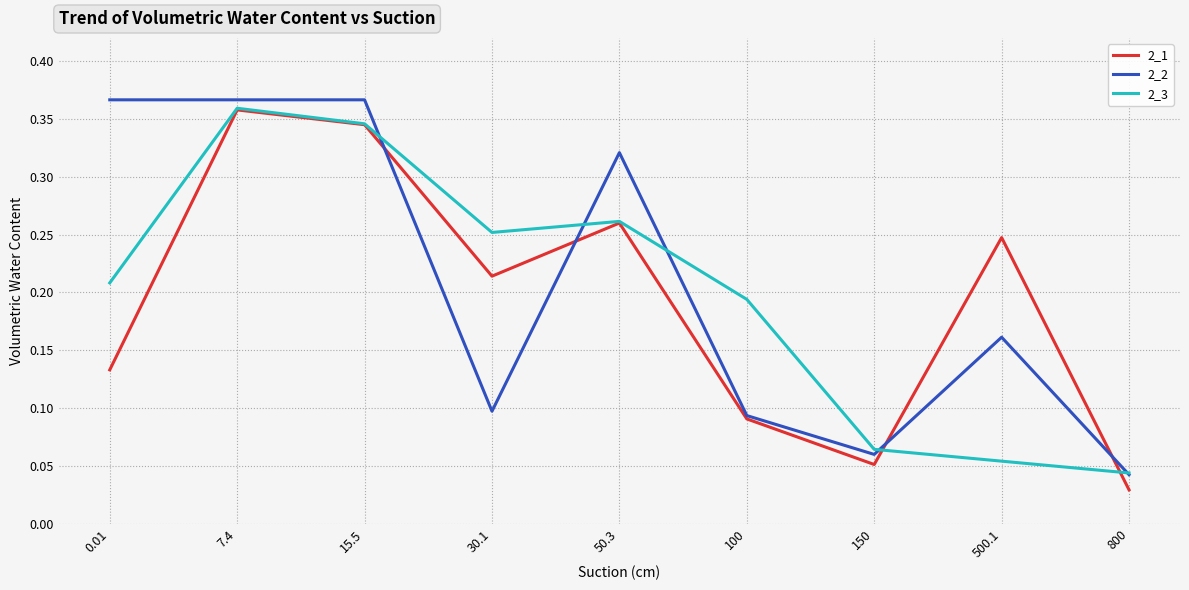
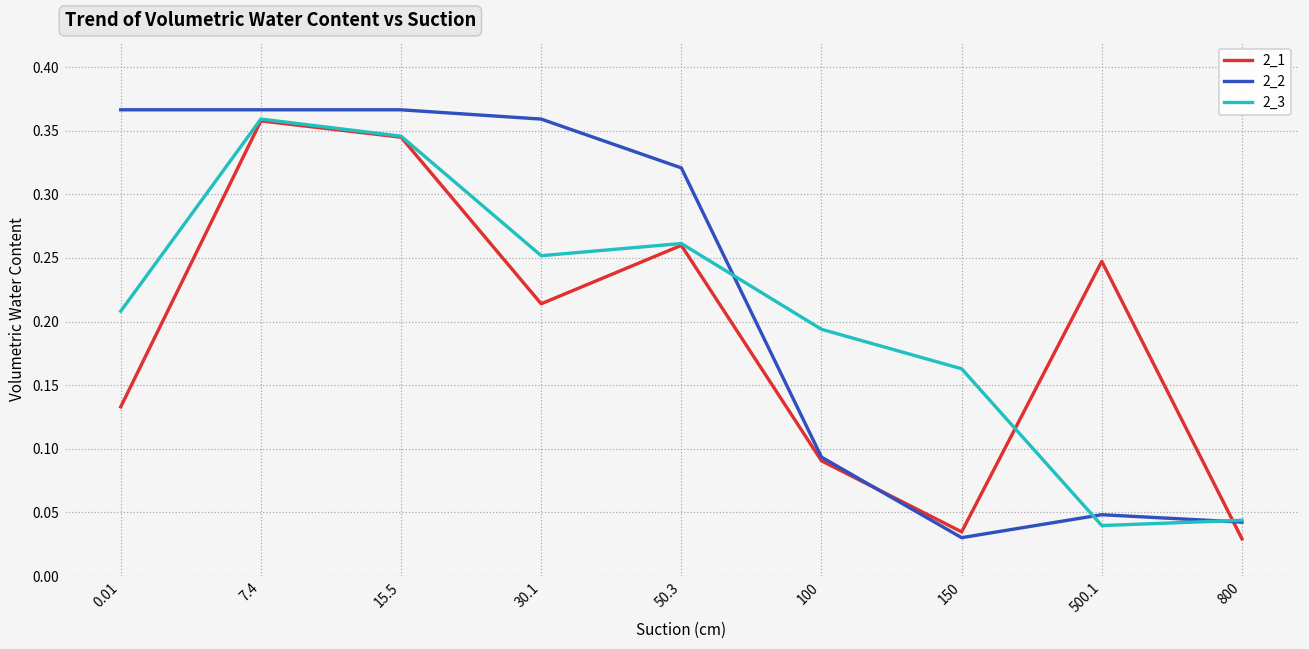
  {
    "2_1": {
      "0.01": 0.133,
      "30.1": 0.214,
      "100": 0.091,
-     "150": 0.051,
+     "150": 0.035,
      "500.1": 0.247,
      "800": 0.029
    },
    "2_2": {
      "0.01": 0.366,
      "7.4": 0.366,
      "15.5": 0.366,
-     "30.1": 0.097,
+     "30.1": 0.359,
      "50.3": 0.321,
      "100": 0.093,
-     "150": 0.060,
-     "500.1": 0.161
+     "150": 0.030,
+     "500.1": 0.048
    },
    "2_3": {
      "0.01": 0.208,
      "30.1": 0.252,
      "100": 0.194,
-     "150": 0.064,
-     "500.1": 0.054
+     "150": 0.163,
+     "500.1": 0.040
    }
  }
